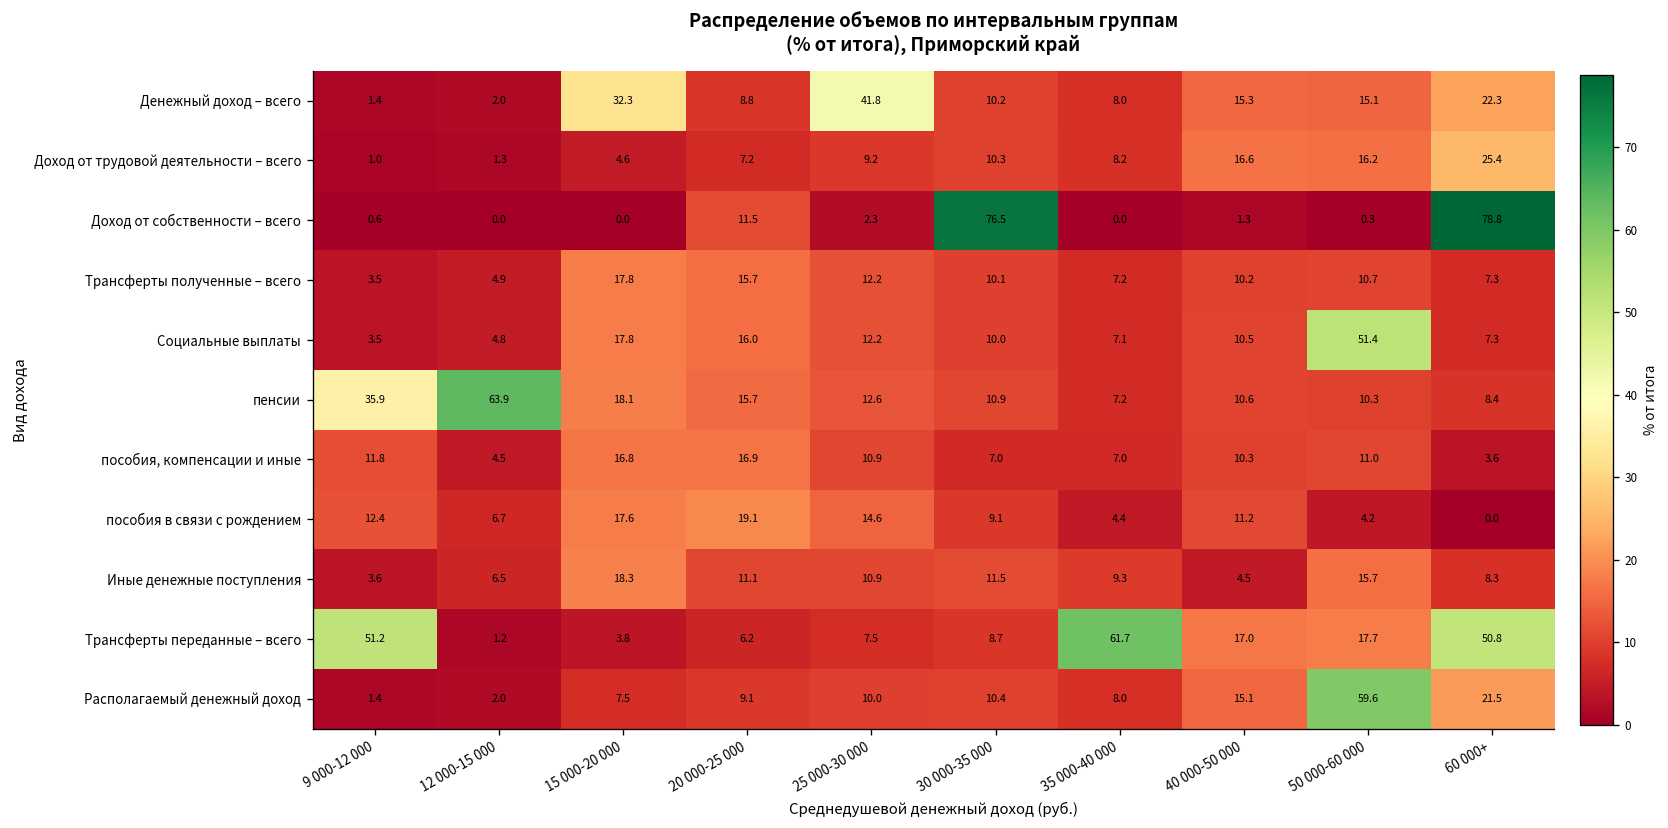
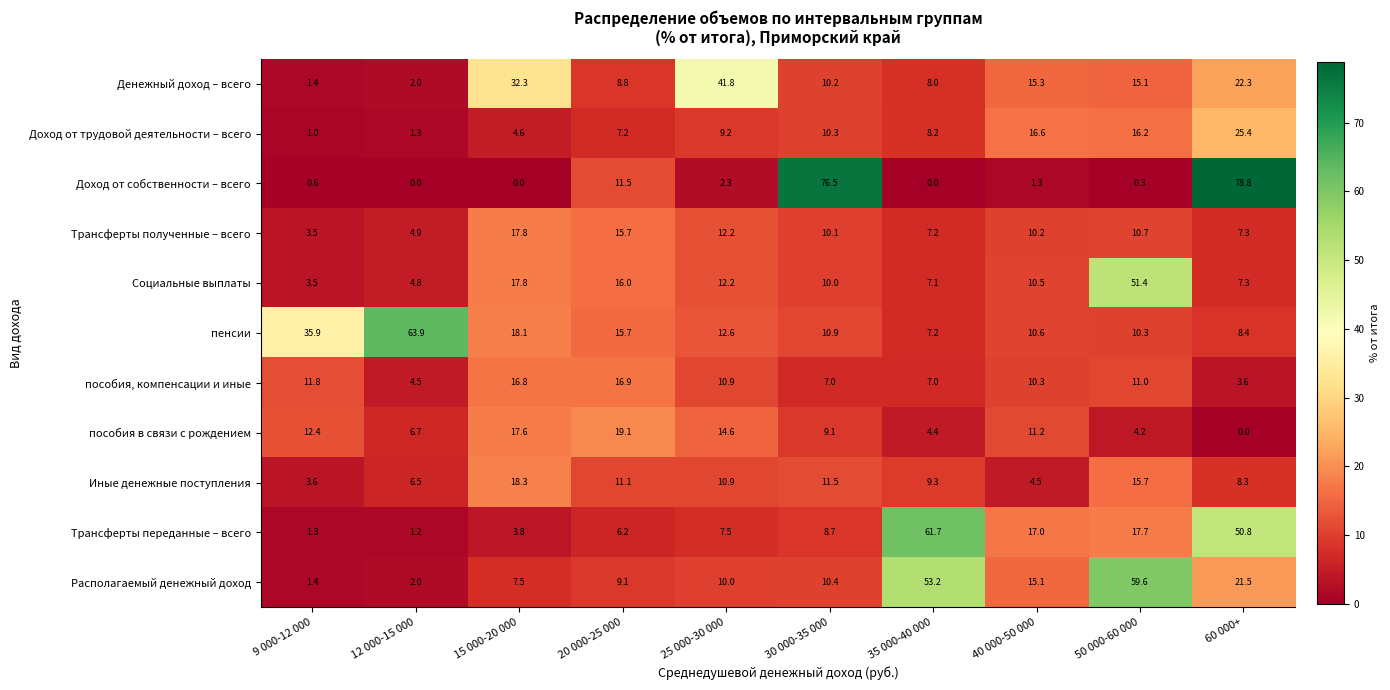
  {
    "Денежный доход – всего": {
      "9 000-12 000": 1.4,
      "12 000-15 000": 2.0,
      "15 000-20 000": 32.3,
      "20 000-25 000": 8.8,
      "25 000-30 000": 41.8,
      "30 000-35 000": 10.2,
      "35 000-40 000": 8.0,
      "40 000-50 000": 15.3,
      "50 000-60 000": 15.1,
      "60 000+": 22.3
    },
    "Доход от трудовой деятельности – всего": {
      "9 000-12 000": 1.0,
      "12 000-15 000": 1.3,
      "15 000-20 000": 4.6,
      "20 000-25 000": 7.2,
      "25 000-30 000": 9.2,
      "30 000-35 000": 10.3,
      "35 000-40 000": 8.2,
      "40 000-50 000": 16.6,
      "50 000-60 000": 16.2,
      "60 000+": 25.4
    },
    "Доход от собственности – всего": {
      "9 000-12 000": 0.6,
      "12 000-15 000": 0.0,
      "15 000-20 000": 0.0,
      "20 000-25 000": 11.5,
      "25 000-30 000": 2.3,
      "30 000-35 000": 76.5,
      "35 000-40 000": 0.0,
      "40 000-50 000": 1.3,
      "50 000-60 000": 0.3,
      "60 000+": 78.8
    },
    "Трансферты полученные – всего": {
      "9 000-12 000": 3.5,
      "12 000-15 000": 4.9,
      "15 000-20 000": 17.8,
      "20 000-25 000": 15.7,
      "25 000-30 000": 12.2,
      "30 000-35 000": 10.1,
      "35 000-40 000": 7.2,
      "40 000-50 000": 10.2,
      "50 000-60 000": 10.7,
      "60 000+": 7.3
    },
    "Социальные выплаты": {
      "9 000-12 000": 3.5,
      "12 000-15 000": 4.8,
      "15 000-20 000": 17.8,
      "20 000-25 000": 16.0,
      "25 000-30 000": 12.2,
      "30 000-35 000": 10.0,
      "35 000-40 000": 7.1,
      "40 000-50 000": 10.5,
      "50 000-60 000": 51.4,
      "60 000+": 7.3
    },
    "пенсии": {
      "9 000-12 000": 35.9,
      "12 000-15 000": 63.9,
      "15 000-20 000": 18.1,
      "20 000-25 000": 15.7,
      "25 000-30 000": 12.6,
      "30 000-35 000": 10.9,
      "35 000-40 000": 7.2,
      "40 000-50 000": 10.6,
      "50 000-60 000": 10.3,
      "60 000+": 8.4
    },
    "пособия, компенсации и иные": {
      "9 000-12 000": 11.8,
      "12 000-15 000": 4.5,
      "15 000-20 000": 16.8,
      "20 000-25 000": 16.9,
      "25 000-30 000": 10.9,
      "30 000-35 000": 7.0,
      "35 000-40 000": 7.0,
      "40 000-50 000": 10.3,
      "50 000-60 000": 11.0,
      "60 000+": 3.6
    },
    "пособия в связи с рождением": {
      "9 000-12 000": 12.4,
      "12 000-15 000": 6.7,
      "15 000-20 000": 17.6,
      "20 000-25 000": 19.1,
      "25 000-30 000": 14.6,
      "30 000-35 000": 9.1,
      "35 000-40 000": 4.4,
      "40 000-50 000": 11.2,
      "50 000-60 000": 4.2,
      "60 000+": 0.0
    },
    "Иные денежные поступления": {
      "9 000-12 000": 3.6,
      "12 000-15 000": 6.5,
      "15 000-20 000": 18.3,
      "20 000-25 000": 11.1,
      "25 000-30 000": 10.9,
      "30 000-35 000": 11.5,
      "35 000-40 000": 9.3,
      "40 000-50 000": 4.5,
      "50 000-60 000": 15.7,
      "60 000+": 8.3
    },
    "Трансферты переданные – всего": {
-     "9 000-12 000": 51.2,
+     "9 000-12 000": 1.3,
      "12 000-15 000": 1.2,
      "15 000-20 000": 3.8,
      "20 000-25 000": 6.2,
      "25 000-30 000": 7.5,
      "30 000-35 000": 8.7,
      "35 000-40 000": 61.7,
      "40 000-50 000": 17.0,
      "50 000-60 000": 17.7,
      "60 000+": 50.8
    },
    "Располагаемый денежный доход": {
      "9 000-12 000": 1.4,
      "12 000-15 000": 2.0,
      "15 000-20 000": 7.5,
      "20 000-25 000": 9.1,
      "25 000-30 000": 10.0,
      "30 000-35 000": 10.4,
-     "35 000-40 000": 8.0,
+     "35 000-40 000": 53.2,
      "40 000-50 000": 15.1,
      "50 000-60 000": 59.6,
      "60 000+": 21.5
    }
  }
